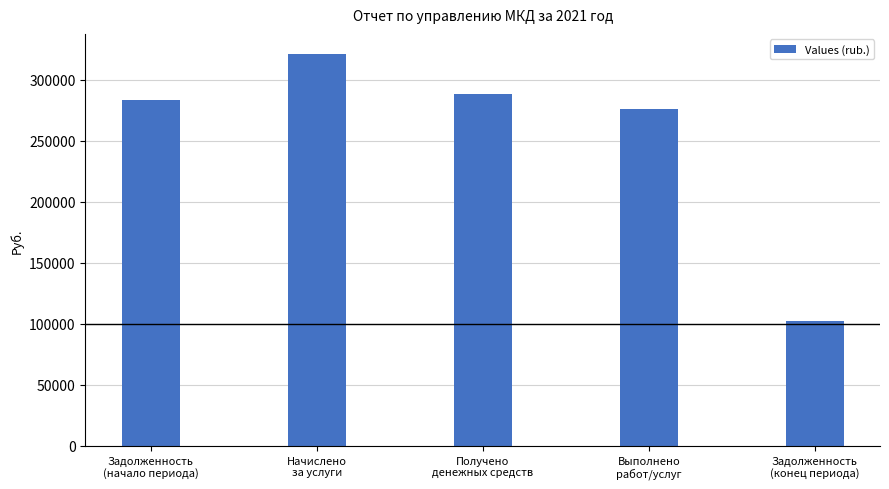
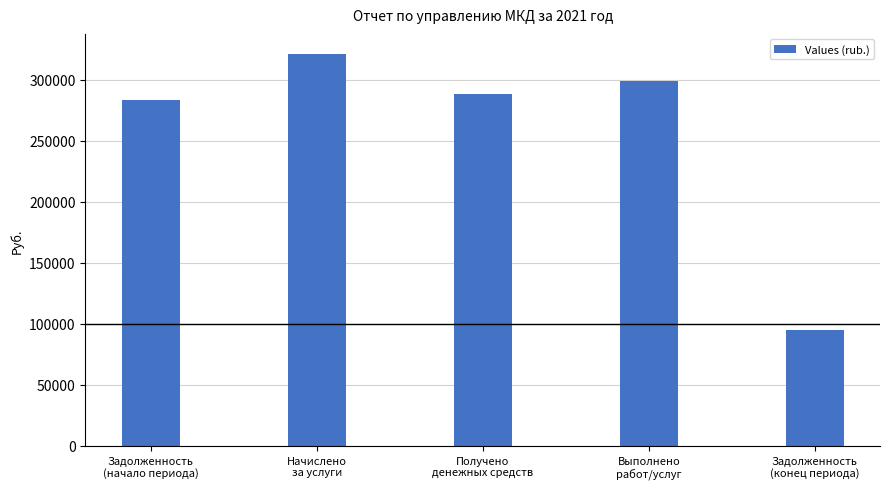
  {
    "Задолженность (начало периода)": 284000,
    "Начислено за услуги": 322000,
    "Получено денежных средств": 289000,
-   "Выполнено работ/услуг": 276000,
-   "Задолженность (конец периода)": 102000
+   "Выполнено работ/услуг": 299000,
+   "Задолженность (конец периода)": 95000
  }
